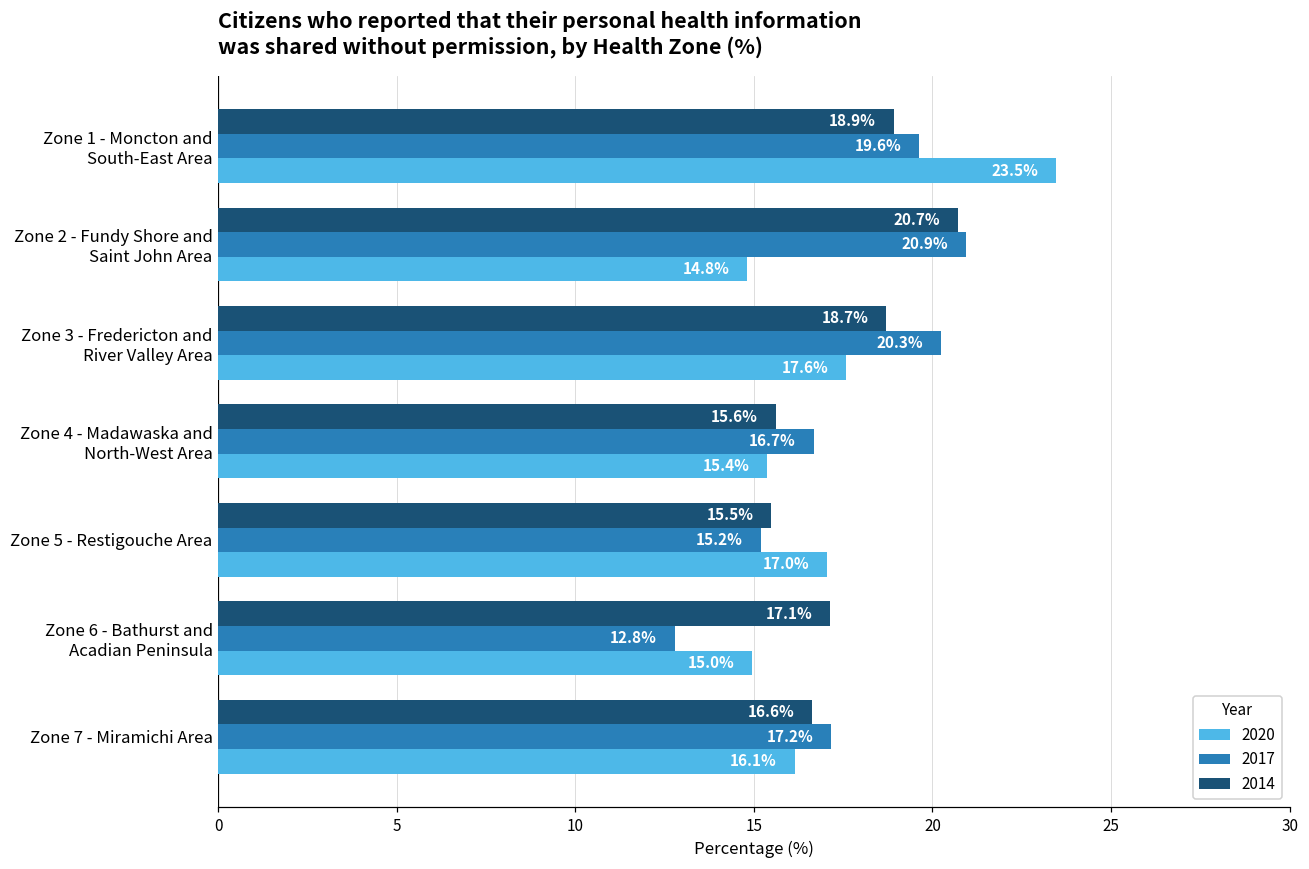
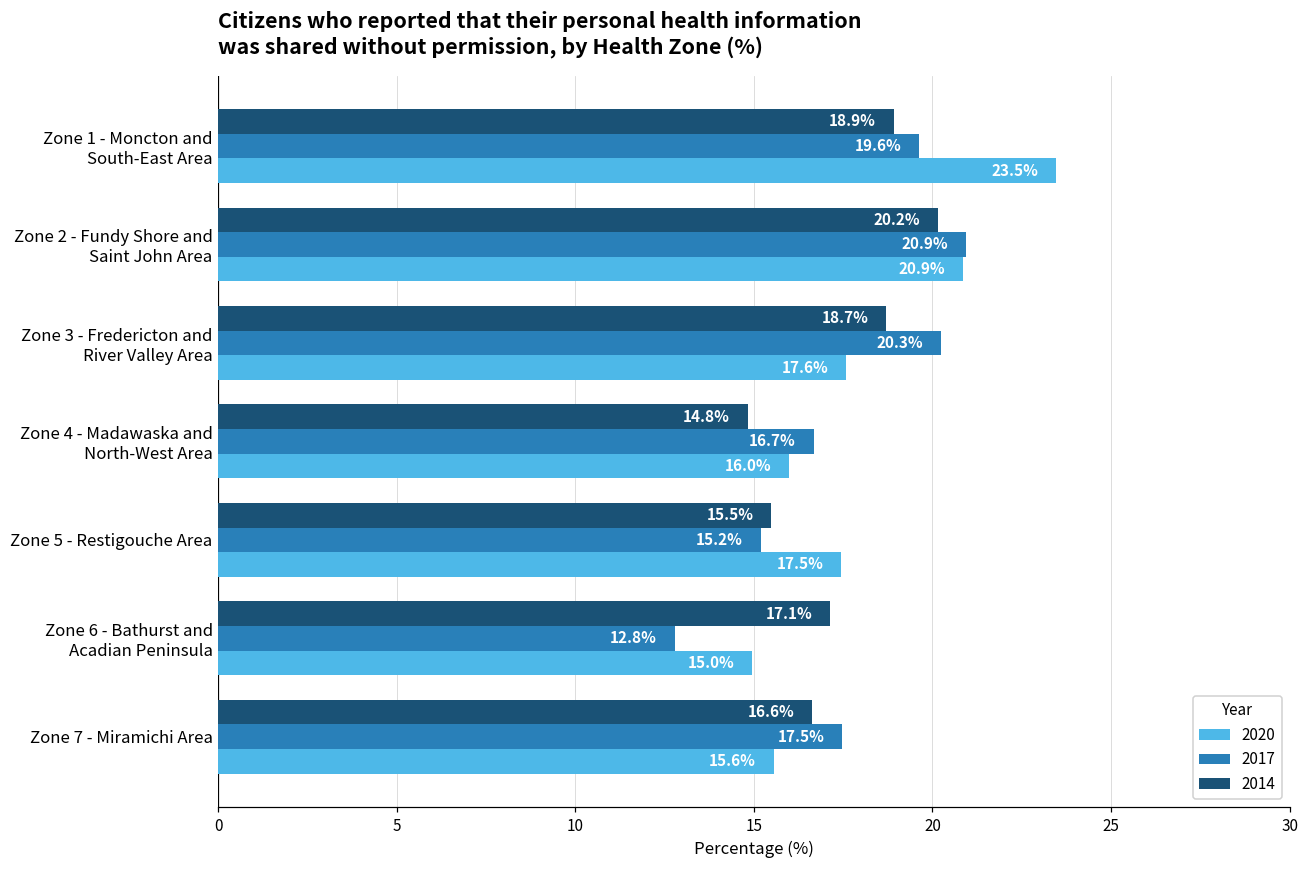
  {
    "2020": {
      "Zone 1 - Moncton and South-East Area": "23.5%",
-     "Zone 2 - Fundy Shore and Saint John Area": "14.8%",
+     "Zone 2 - Fundy Shore and Saint John Area": "20.9%",
      "Zone 3 - Fredericton and River Valley Area": "17.6%",
-     "Zone 4 - Madawaska and North-West Area": "15.4%",
-     "Zone 5 - Restigouche Area": "17.0%",
+     "Zone 4 - Madawaska and North-West Area": "16.0%",
+     "Zone 5 - Restigouche Area": "17.5%",
      "Zone 6 - Bathurst and Acadian Peninsula": "15.0%",
-     "Zone 7 - Miramichi Area": "16.1%"
+     "Zone 7 - Miramichi Area": "15.6%"
    },
    "2017": {
      "Zone 1 - Moncton and South-East Area": "19.6%",
      "Zone 2 - Fundy Shore and Saint John Area": "20.9%",
      "Zone 3 - Fredericton and River Valley Area": "20.3%",
      "Zone 4 - Madawaska and North-West Area": "16.7%",
      "Zone 5 - Restigouche Area": "15.2%",
      "Zone 6 - Bathurst and Acadian Peninsula": "12.8%",
-     "Zone 7 - Miramichi Area": "17.2%"
+     "Zone 7 - Miramichi Area": "17.5%"
    },
    "2014": {
      "Zone 1 - Moncton and South-East Area": "18.9%",
-     "Zone 2 - Fundy Shore and Saint John Area": "20.7%",
+     "Zone 2 - Fundy Shore and Saint John Area": "20.2%",
      "Zone 3 - Fredericton and River Valley Area": "18.7%",
-     "Zone 4 - Madawaska and North-West Area": "15.6%",
+     "Zone 4 - Madawaska and North-West Area": "14.8%",
      "Zone 5 - Restigouche Area": "15.5%",
      "Zone 6 - Bathurst and Acadian Peninsula": "17.1%",
      "Zone 7 - Miramichi Area": "16.6%"
    }
  }
